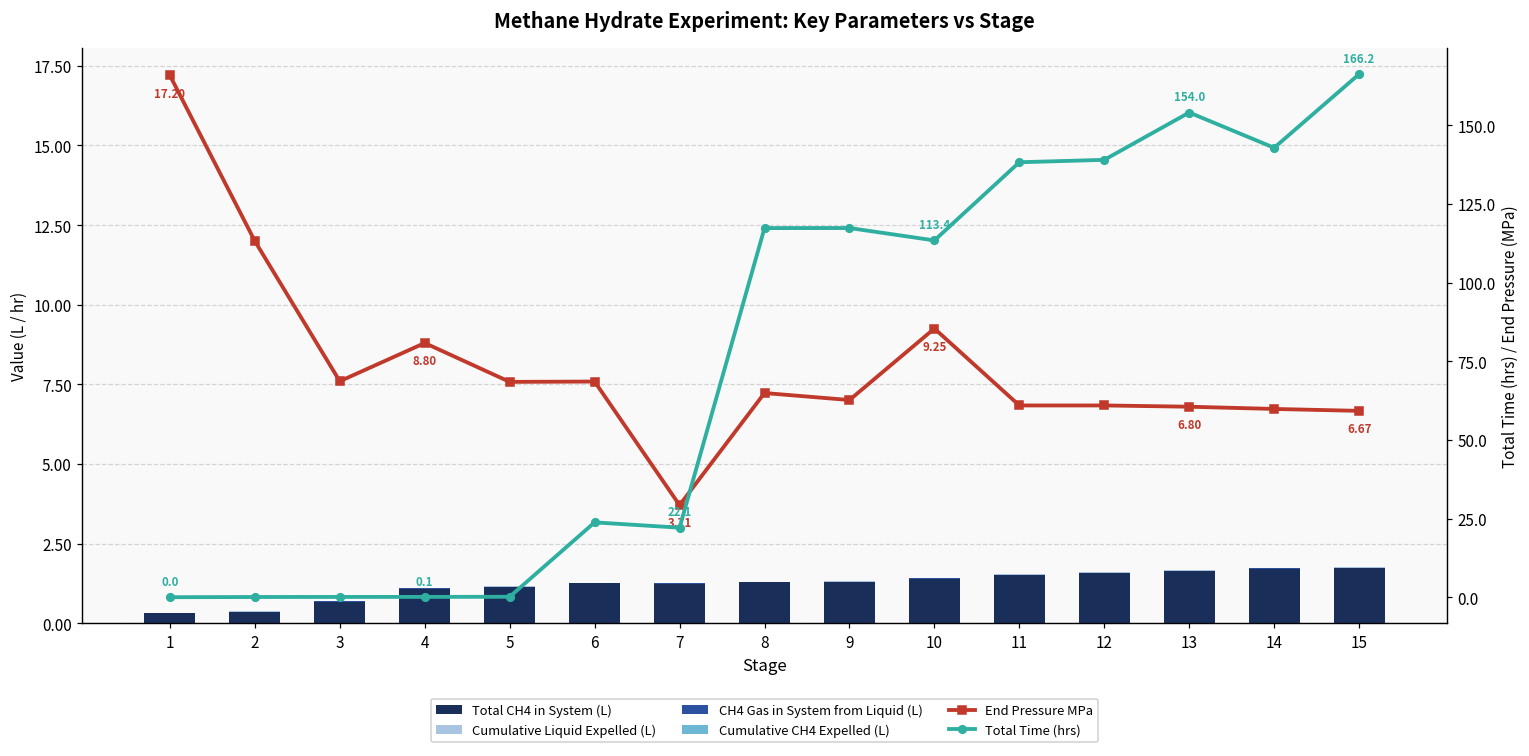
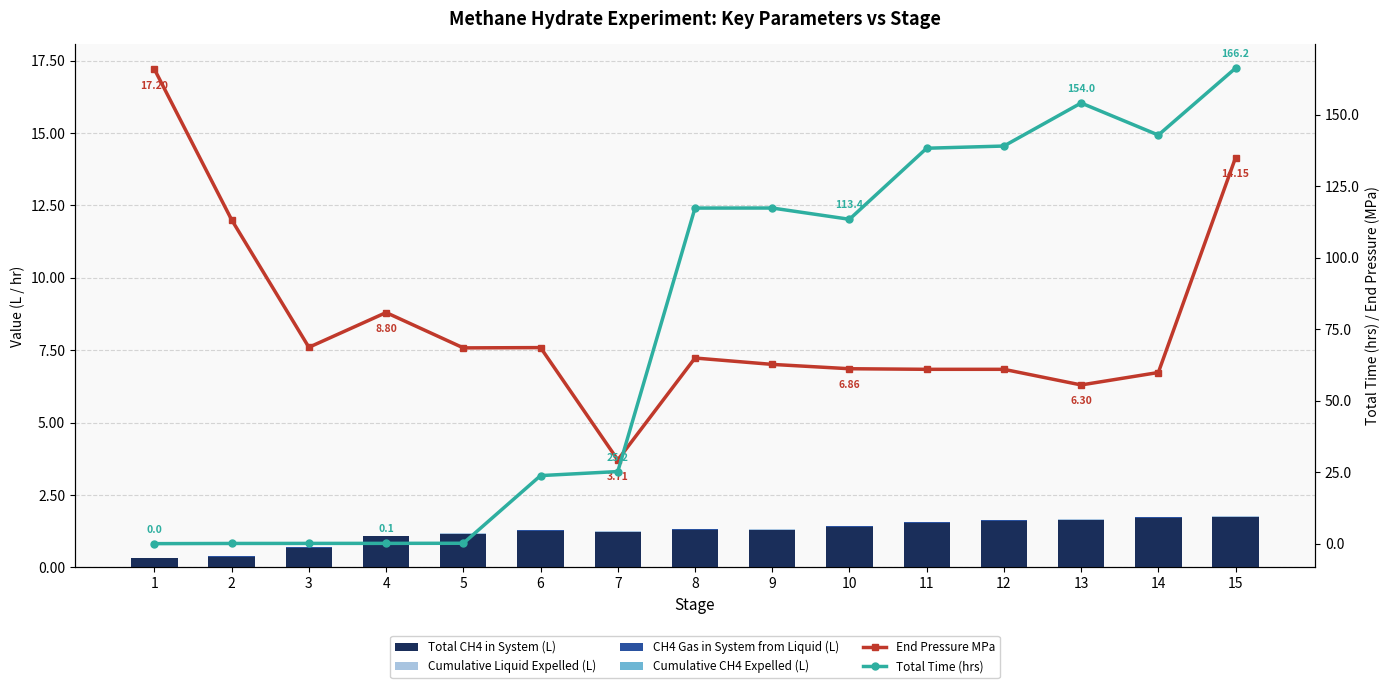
  {
    "End Pressure MPa": {
      "1": 17.20,
      "4": 8.80,
-     "10": 9.25,
-     "13": 6.80,
-     "15": 6.67
+     "10": 6.86,
+     "13": 6.30,
+     "15": 14.15
    },
    "Total Time (hrs)": {
      "1": 0.0,
      "4": 0.1,
-     "7": 22.1,
+     "7": 25.2,
      "10": 113.4,
      "13": 154.0,
      "15": 166.2
    }
  }
